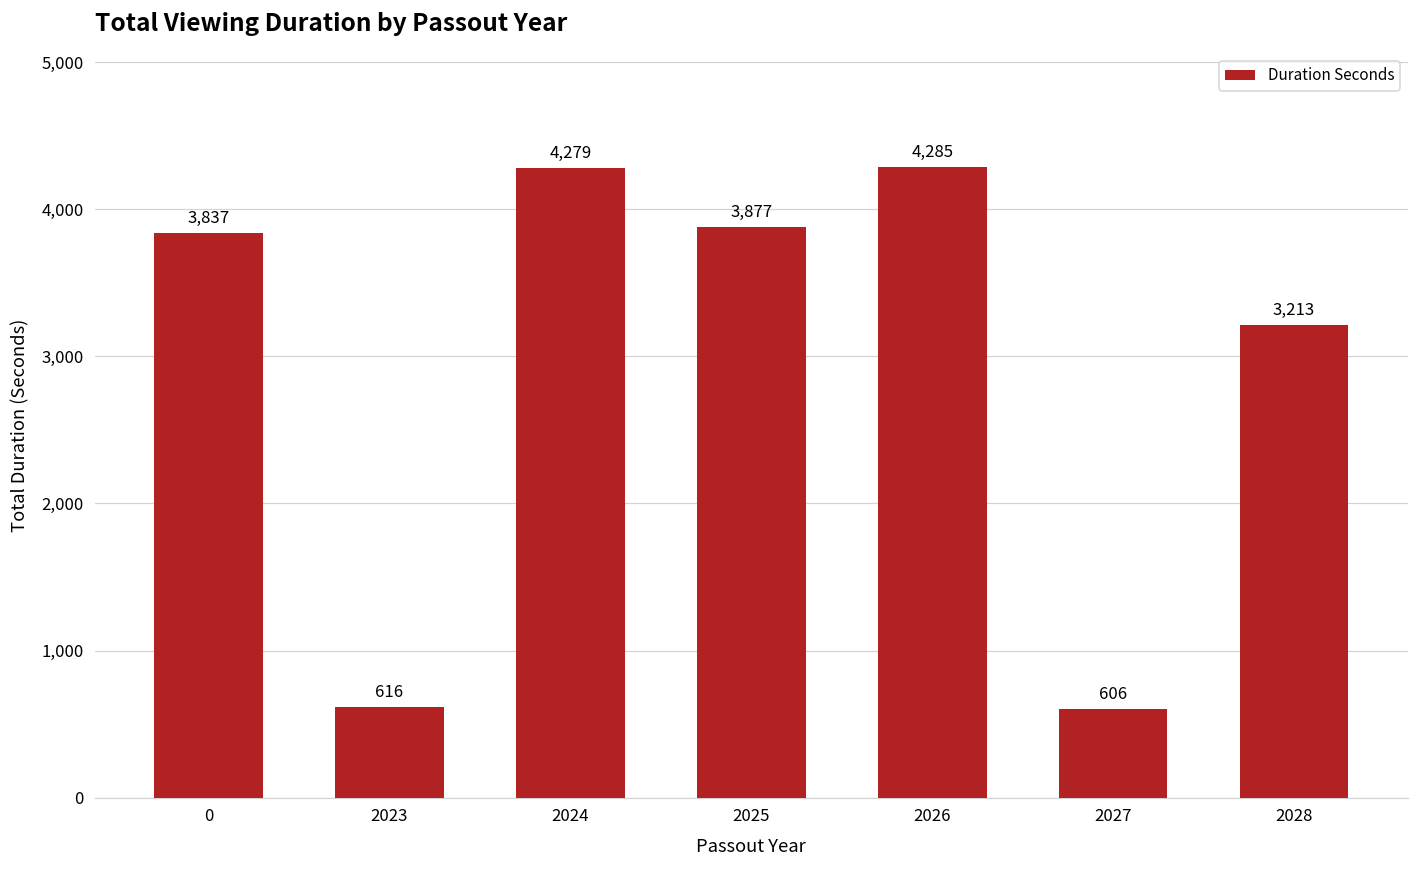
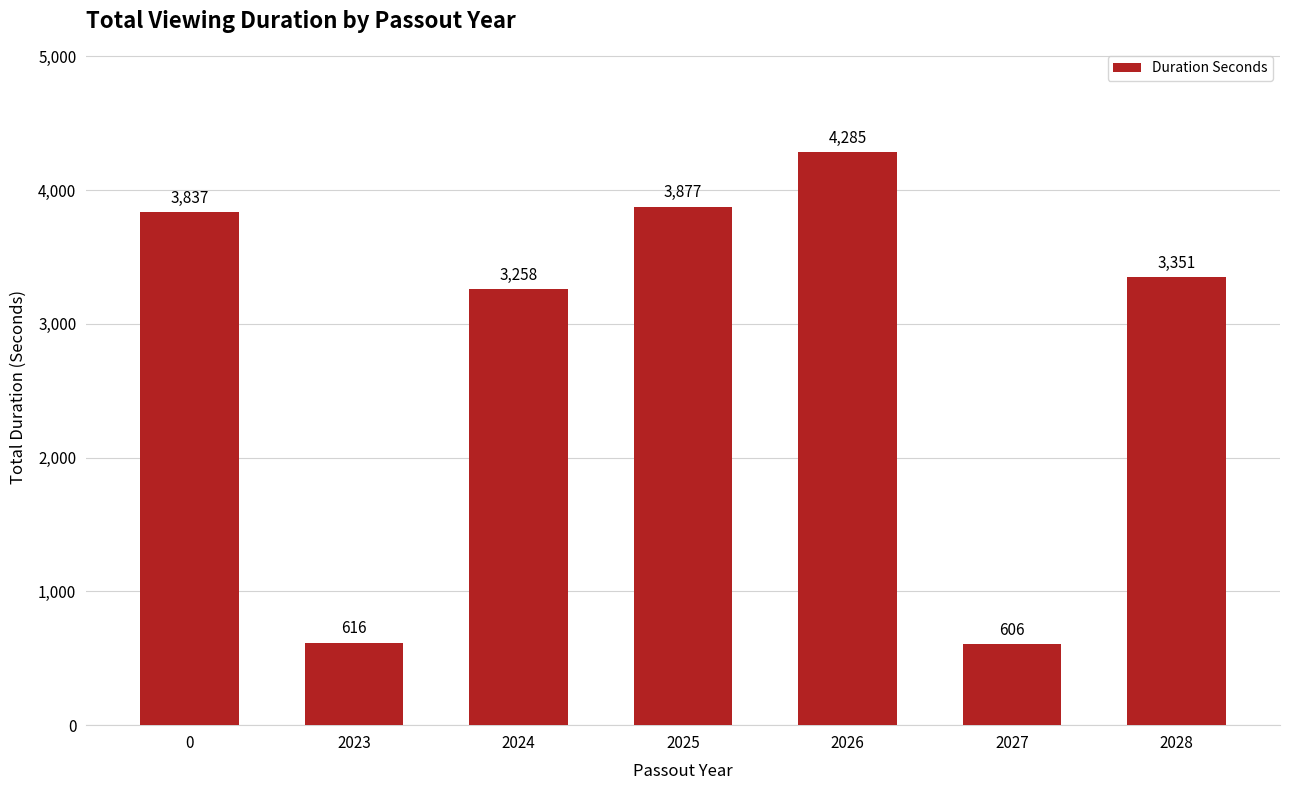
  {
    "0": "3,837",
    "2023": "616",
-   "2024": "4,279",
+   "2024": "3,258",
    "2025": "3,877",
    "2026": "4,285",
    "2027": "606",
-   "2028": "3,213"
+   "2028": "3,351"
  }
